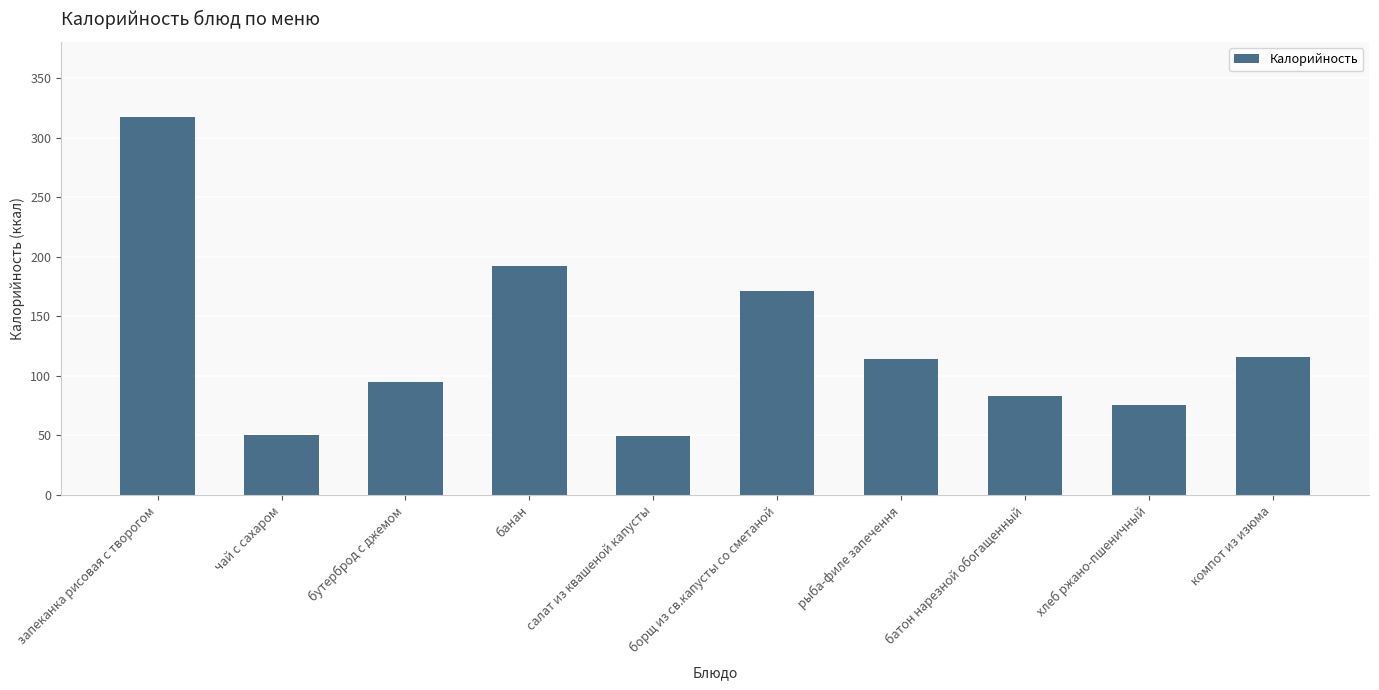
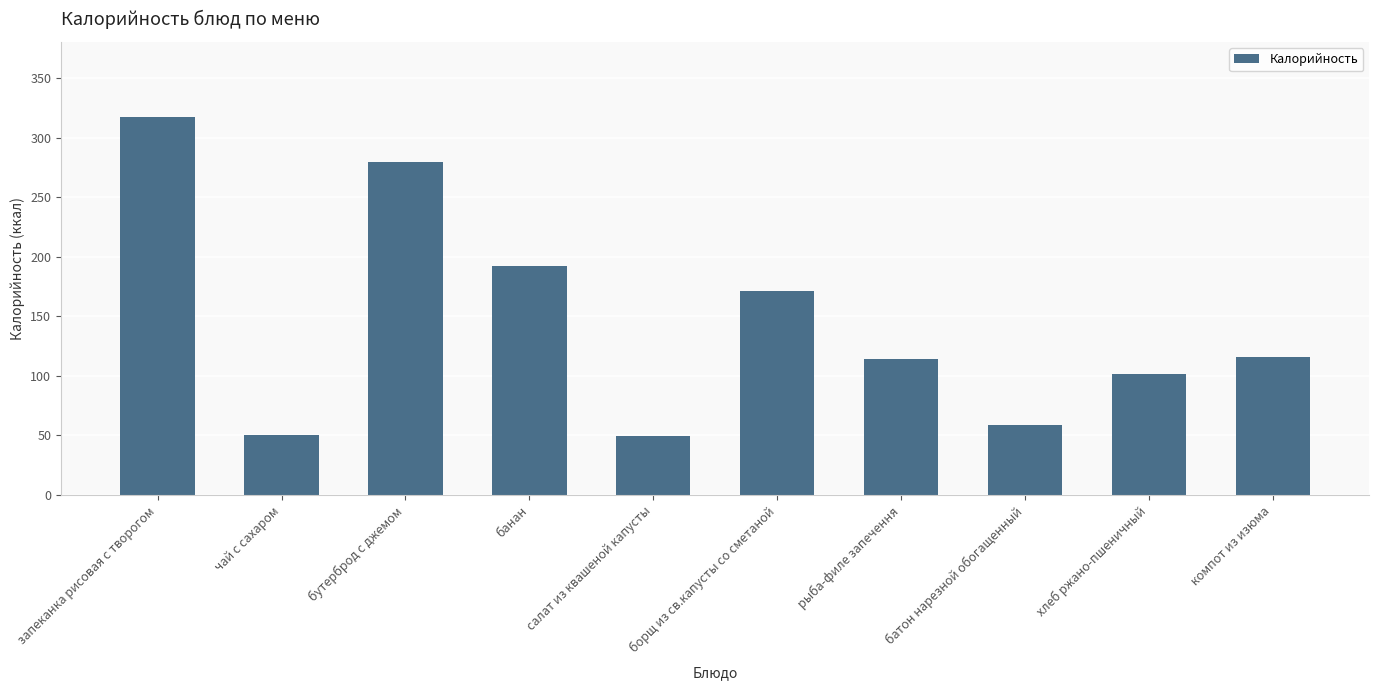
  {
    "запеканка рисовая с творогом": 317,
    "чай с сахаром": 50,
-   "бутерброд с джемом": 95,
+   "бутерброд с джемом": 280,
    "банан": 192,
    "салат из квашеной капусты": 50,
    "борщ из св.капусты со сметаной": 171,
    "рыба-филе запечення": 115,
-   "батон нарезной обогащенный": 83,
-   "хлеб ржано-пшеничный": 76,
+   "батон нарезной обогащенный": 59,
+   "хлеб ржано-пшеничный": 102,
    "компот из изюма": 116
  }
